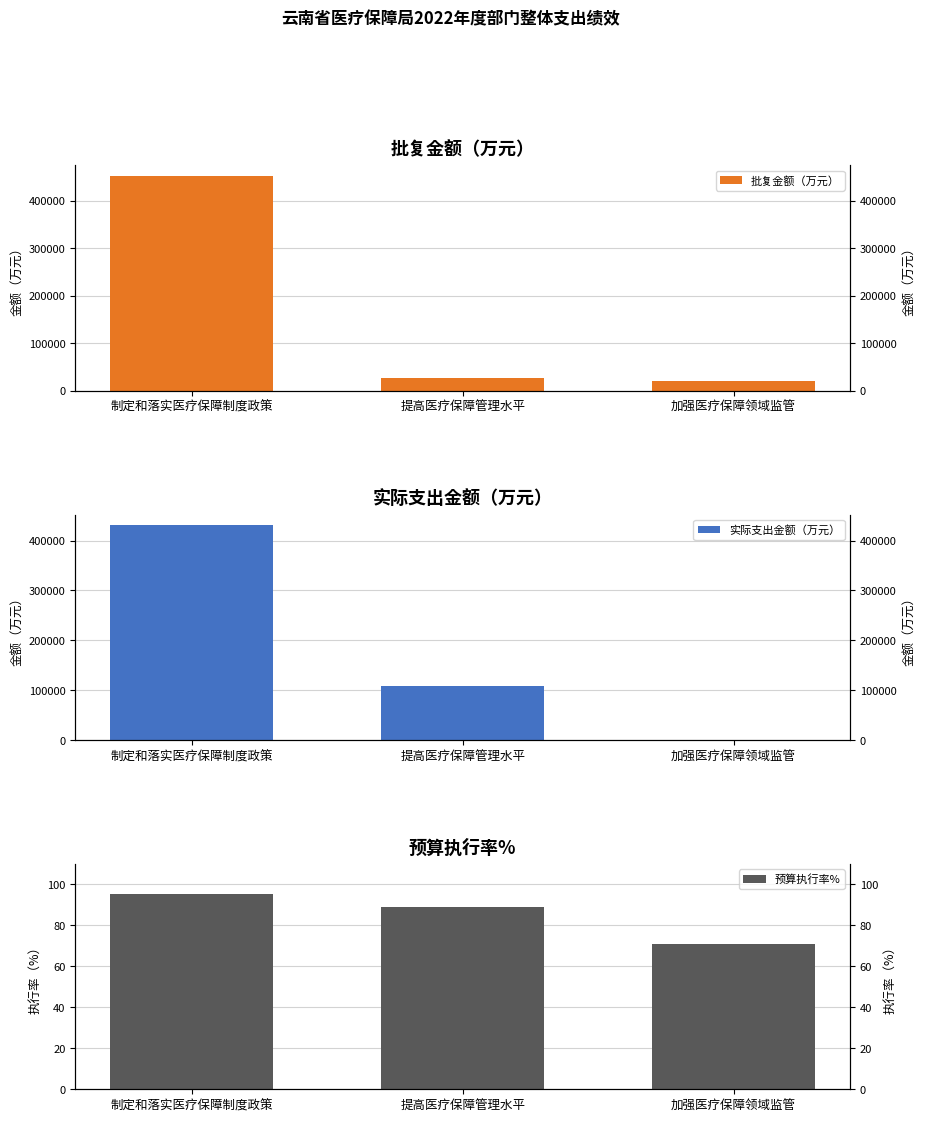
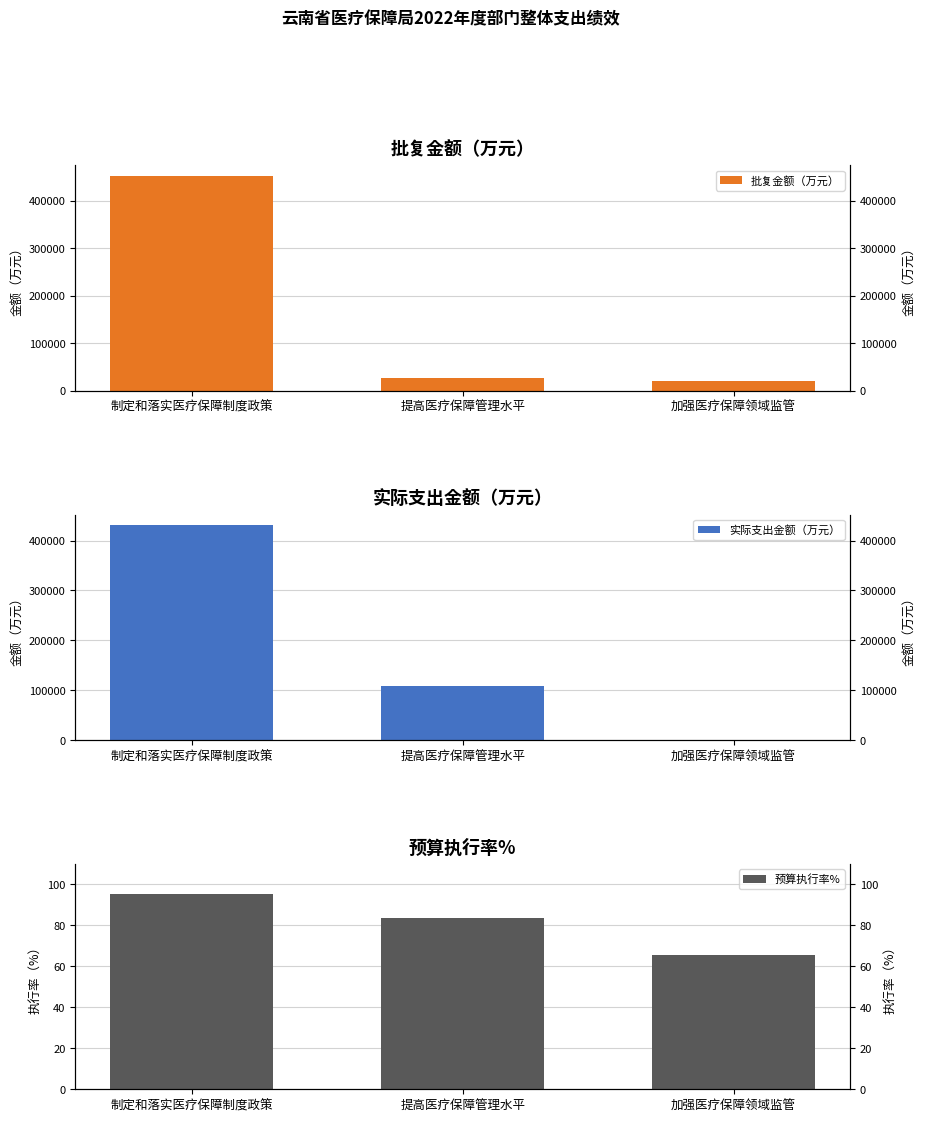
  {
    "批复金额（万元）": {
      "制定和落实医疗保障制度政策": 450000,
      "提高医疗保障管理水平": 30000,
      "加强医疗保障领域监管": 20000
    },
    "实际支出金额（万元）": {
      "制定和落实医疗保障制度政策": 430000,
      "提高医疗保障管理水平": 110000
    },
    "预算执行率%": {
      "制定和落实医疗保障制度政策": 95,
-     "提高医疗保障管理水平": 89,
-     "加强医疗保障领域监管": 71
+     "提高医疗保障管理水平": 84,
+     "加强医疗保障领域监管": 66
    }
  }
